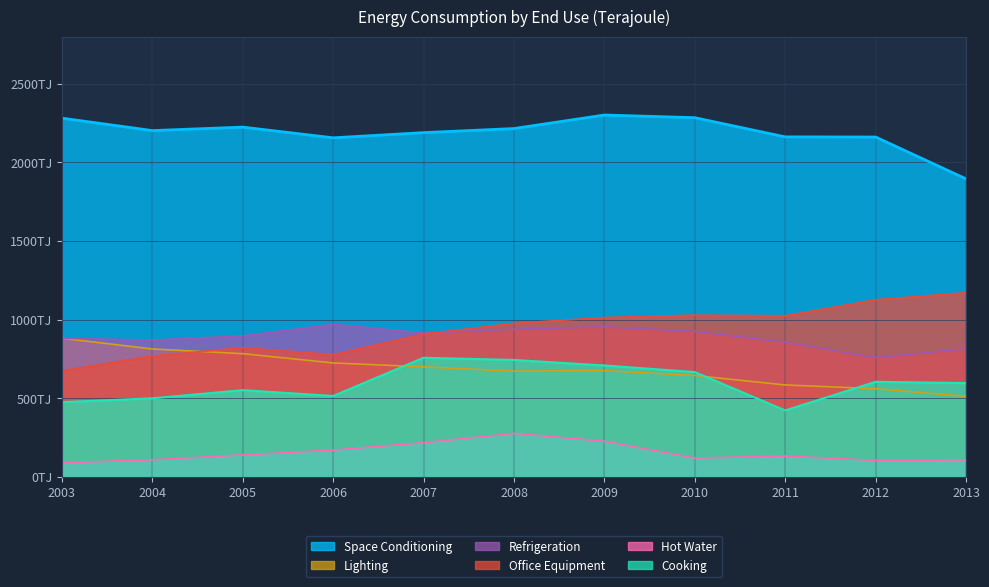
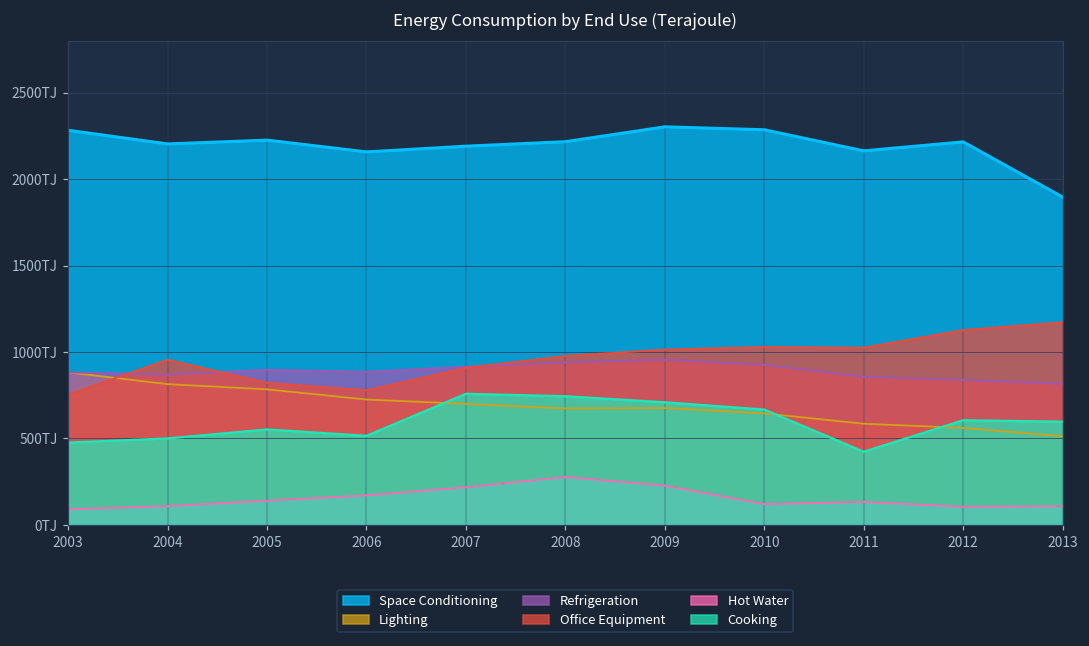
  {
    "Space Conditioning": {
      "2003": "2280TJ",
      "2004": "2200TJ",
      "2005": "2230TJ",
      "2006": "2160TJ",
      "2007": "2190TJ",
      "2008": "2220TJ",
      "2009": "2300TJ",
      "2010": "2290TJ",
      "2011": "2160TJ",
-     "2012": "2160TJ",
+     "2012": "2220TJ",
      "2013": "1900TJ"
    },
    "Lighting": {
      "2004": "810TJ",
      "2005": "780TJ",
      "2006": "730TJ",
      "2007": "700TJ",
      "2008": "670TJ",
      "2009": "680TJ",
      "2010": "650TJ",
      "2011": "590TJ",
      "2012": "560TJ",
      "2013": "510TJ"
    },
    "Refrigeration": {
      "2004": "870TJ",
      "2005": "900TJ",
-     "2006": "970TJ",
+     "2006": "890TJ",
      "2008": "940TJ",
      "2009": "960TJ",
      "2010": "930TJ",
      "2011": "860TJ",
-     "2012": "760TJ",
+     "2012": "840TJ",
      "2013": "820TJ"
    },
    "Office Equipment": {
-     "2003": "680TJ",
-     "2004": "770TJ",
+     "2003": "750TJ",
+     "2004": "960TJ",
      "2005": "820TJ",
      "2006": "780TJ",
      "2008": "980TJ",
      "2009": "1010TJ",
      "2010": "1030TJ",
      "2011": "1030TJ",
      "2012": "1130TJ",
      "2013": "1170TJ"
    },
    "Hot Water": {
      "2003": "90TJ",
      "2004": "110TJ",
      "2005": "140TJ",
      "2006": "170TJ",
      "2007": "220TJ",
      "2008": "280TJ",
      "2009": "230TJ",
      "2010": "120TJ",
      "2011": "130TJ",
      "2012": "110TJ",
      "2013": "110TJ"
    },
    "Cooking": {
      "2003": "480TJ",
      "2004": "500TJ",
      "2005": "550TJ",
      "2006": "520TJ",
      "2007": "760TJ",
      "2008": "740TJ",
      "2009": "710TJ",
      "2010": "670TJ",
      "2011": "420TJ",
      "2012": "610TJ",
      "2013": "600TJ"
    }
  }
